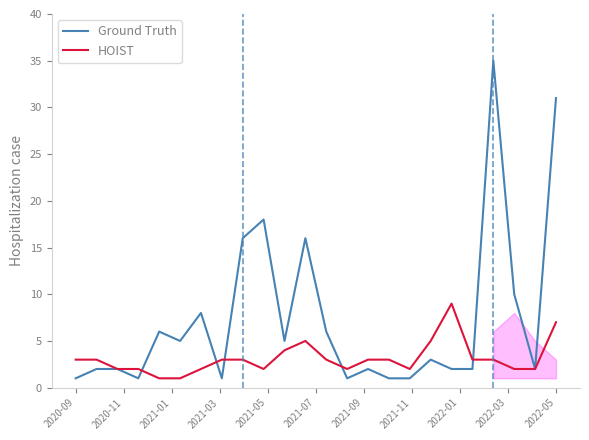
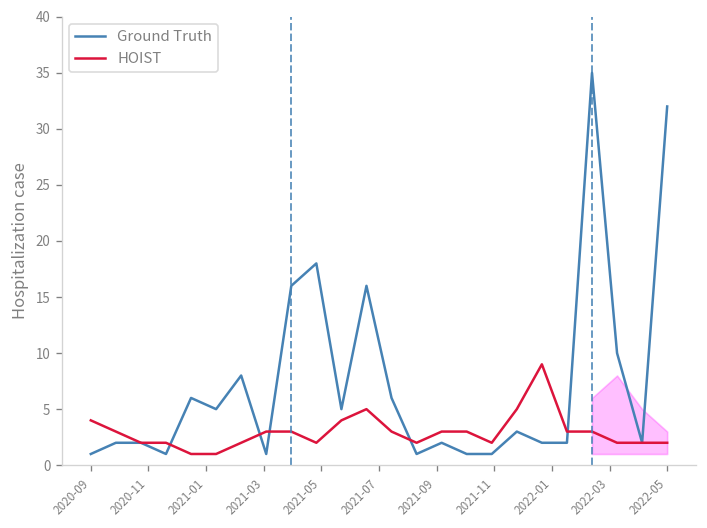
  {
    "Ground Truth": {
      "2020-09": 1,
-     "2022-05": 31
+     "2022-05": 32
    },
    "HOIST": {
-     "2020-09": 3,
-     "2022-05": 7
+     "2020-09": 4,
+     "2022-05": 2
    }
  }
